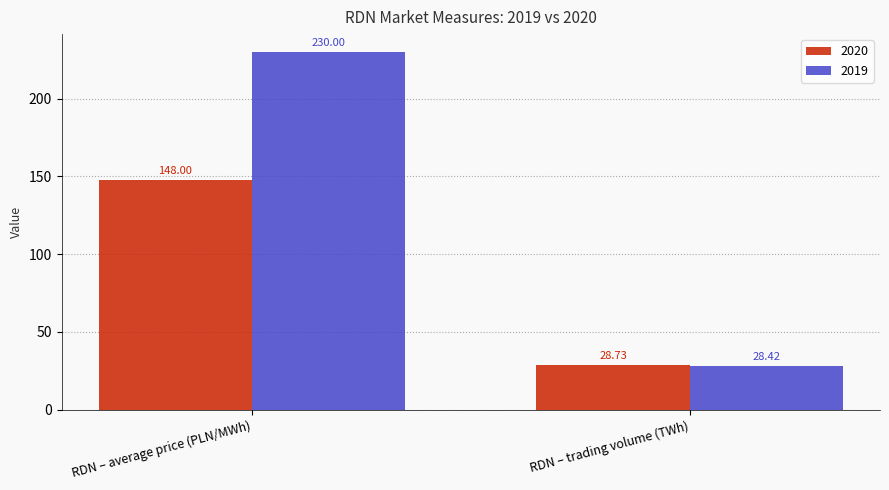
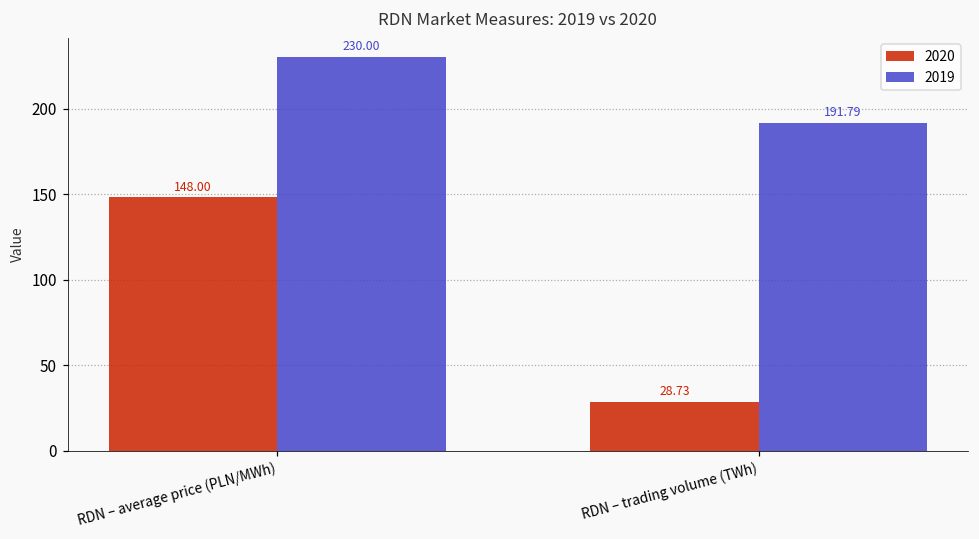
  {
    "2020": {
      "RDN – average price (PLN/MWh)": 148.00,
      "RDN – trading volume (TWh)": 28.73
    },
    "2019": {
      "RDN – average price (PLN/MWh)": 230.00,
-     "RDN – trading volume (TWh)": 28.42
+     "RDN – trading volume (TWh)": 191.79
    }
  }
